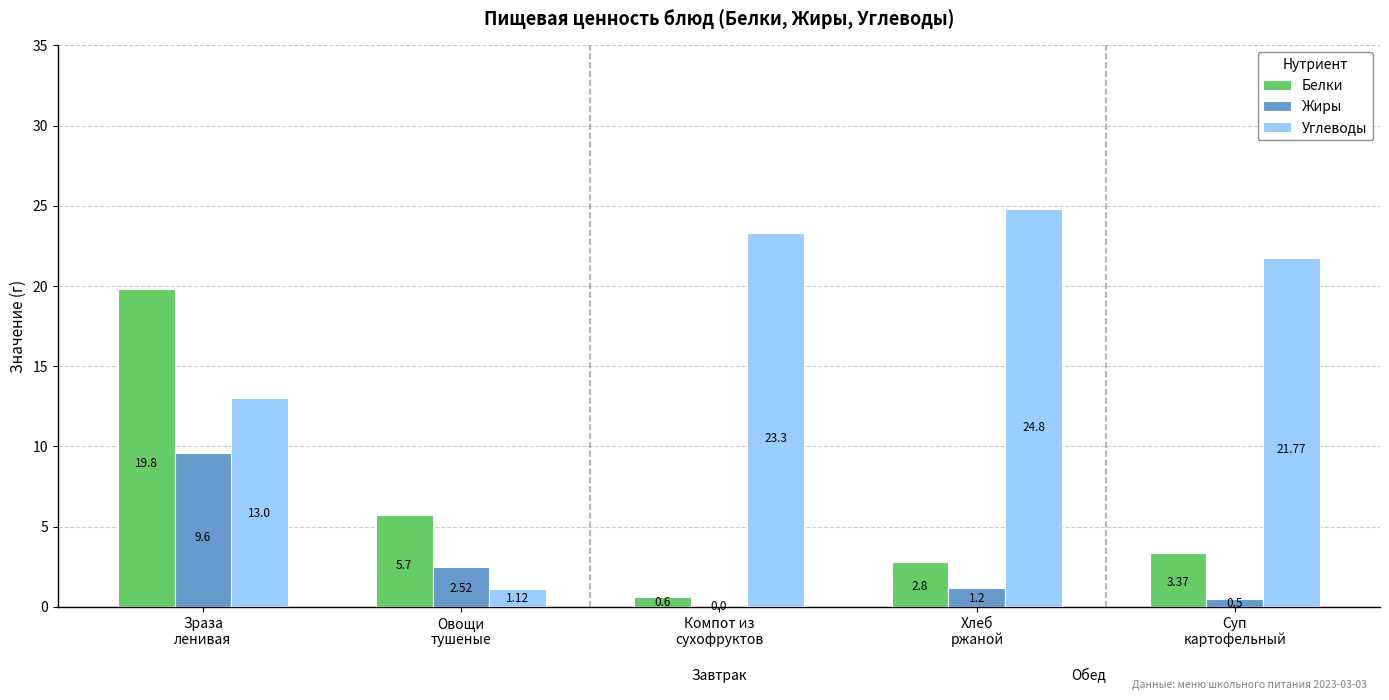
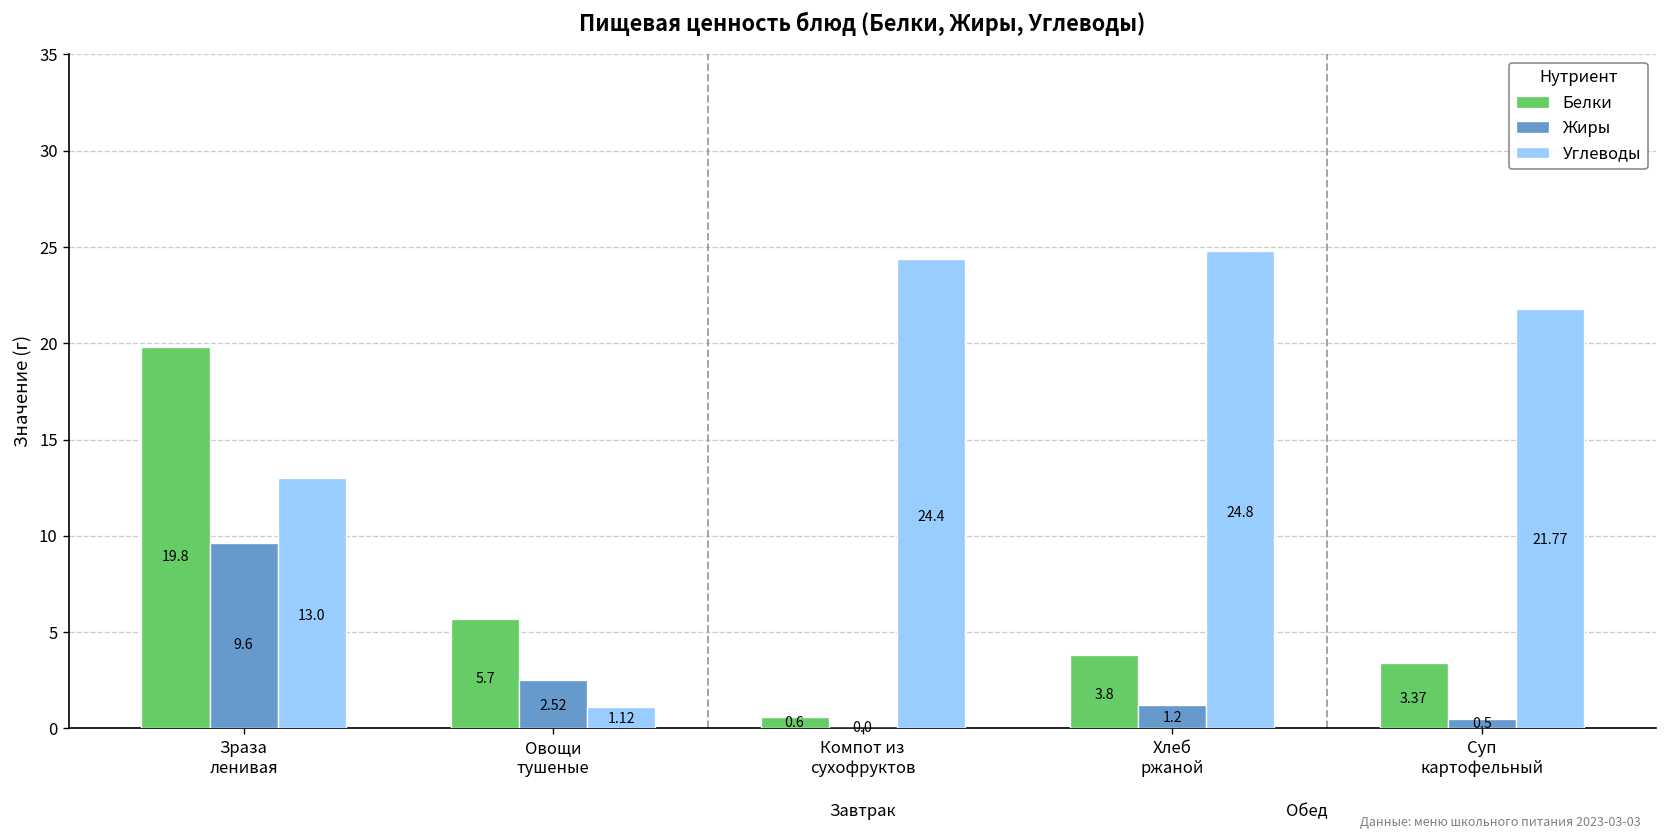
  {
    "Белки": {
      "Зраза ленивая": 19.8,
      "Овощи тушеные": 5.7,
      "Компот из сухофруктов": 0.6,
-     "Хлеб ржаной": 2.8,
+     "Хлеб ржаной": 3.8,
      "Суп картофельный": 3.37
    },
    "Жиры": {
      "Зраза ленивая": 9.6,
      "Овощи тушеные": 2.52,
      "Компот из сухофруктов": 0.0,
      "Хлеб ржаной": 1.2,
      "Суп картофельный": 0.5
    },
    "Углеводы": {
      "Зраза ленивая": 13.0,
      "Овощи тушеные": 1.12,
-     "Компот из сухофруктов": 23.3,
+     "Компот из сухофруктов": 24.4,
      "Хлеб ржаной": 24.8,
      "Суп картофельный": 21.77
    }
  }
